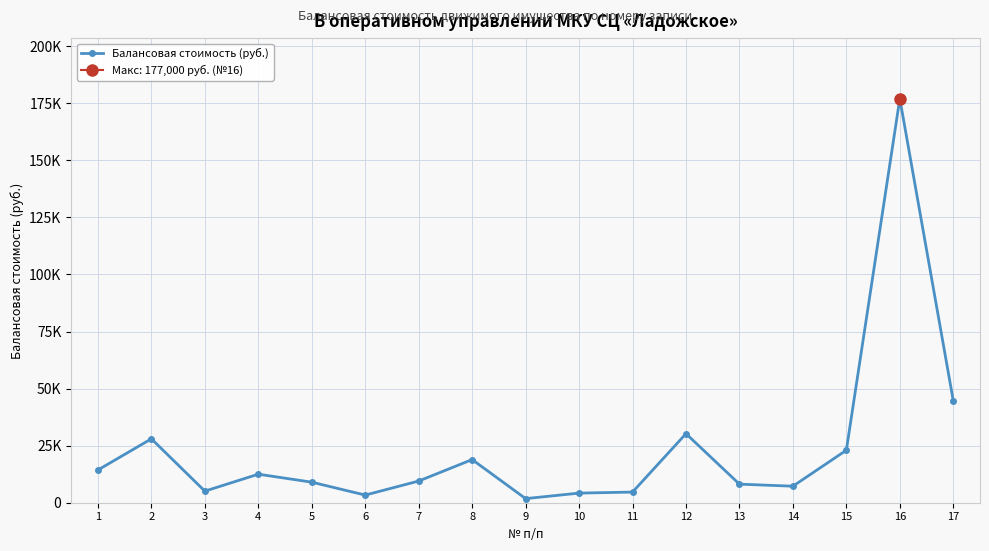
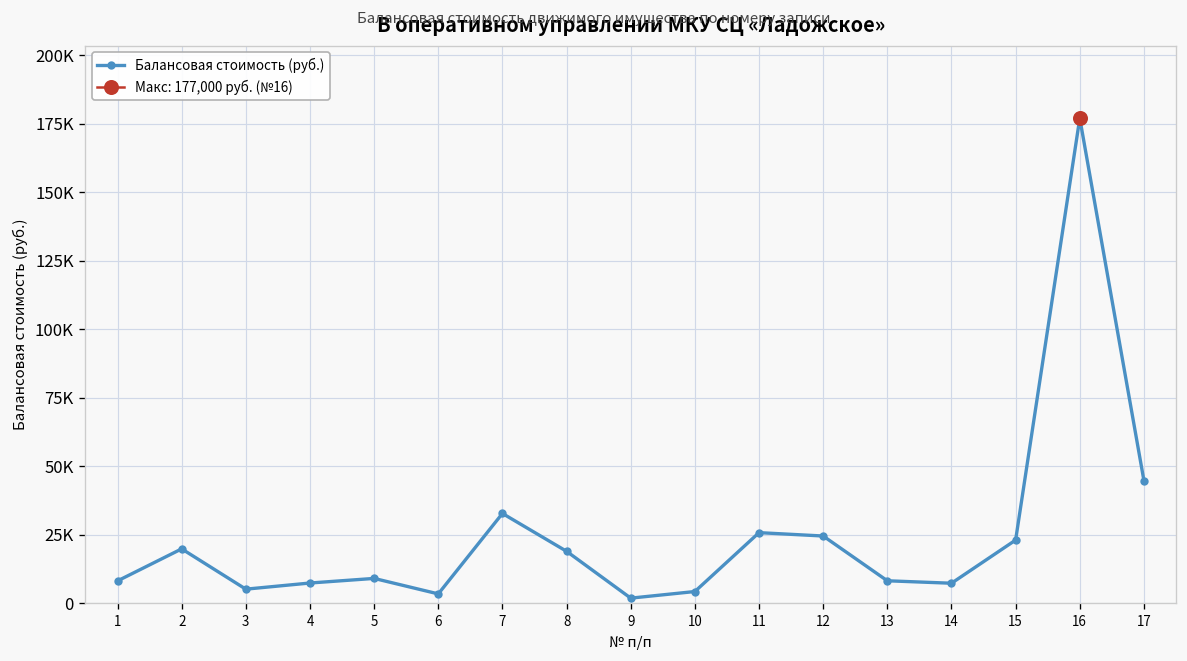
  {
    "Балансовая стоимость (руб.)": {
-     "1": 14000,
-     "2": 28000,
+     "1": 8000,
+     "2": 20000,
      "3": 5000,
-     "4": 13000,
+     "4": 7000,
      "5": 9000,
      "6": 3000,
-     "7": 10000,
+     "7": 33000,
      "8": 19000,
      "9": 2000,
      "10": 4000,
-     "11": 5000,
-     "12": 30000,
+     "11": 26000,
+     "12": 24000,
      "13": 8000,
      "14": 7000,
      "15": 23000,
      "17": 45000
    }
  }
